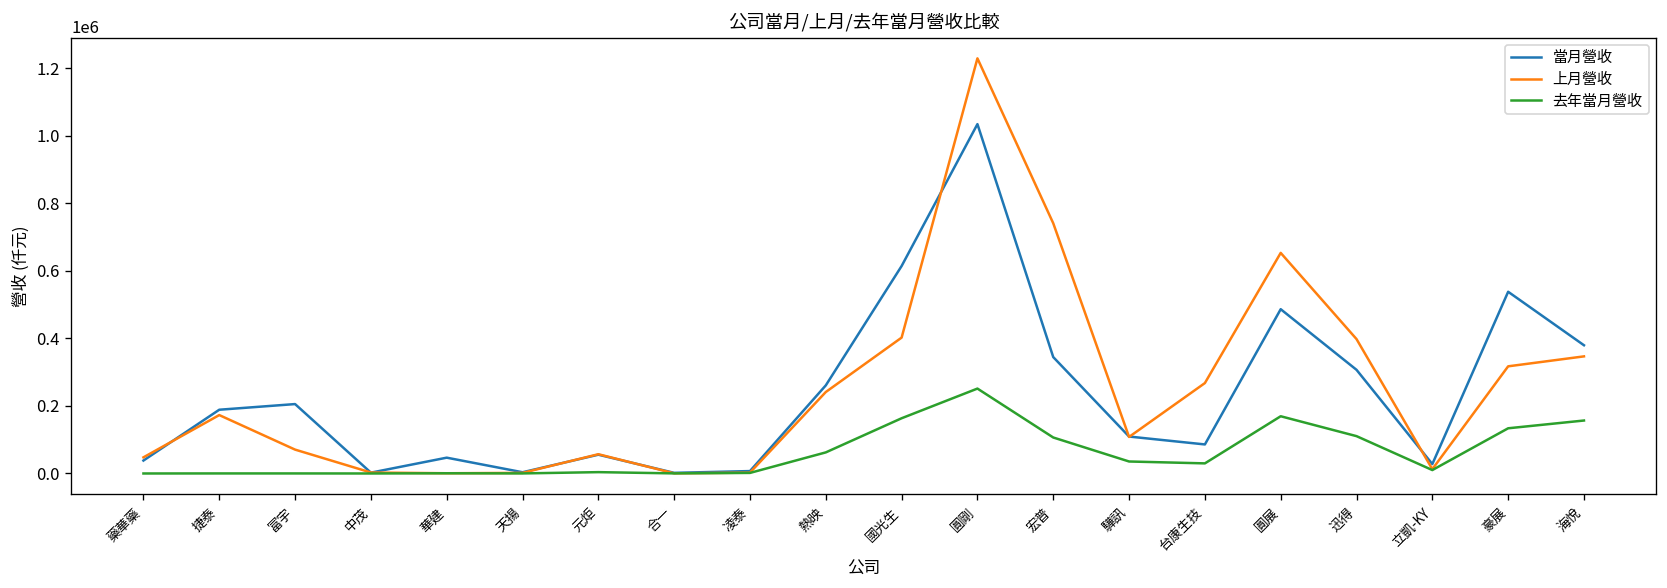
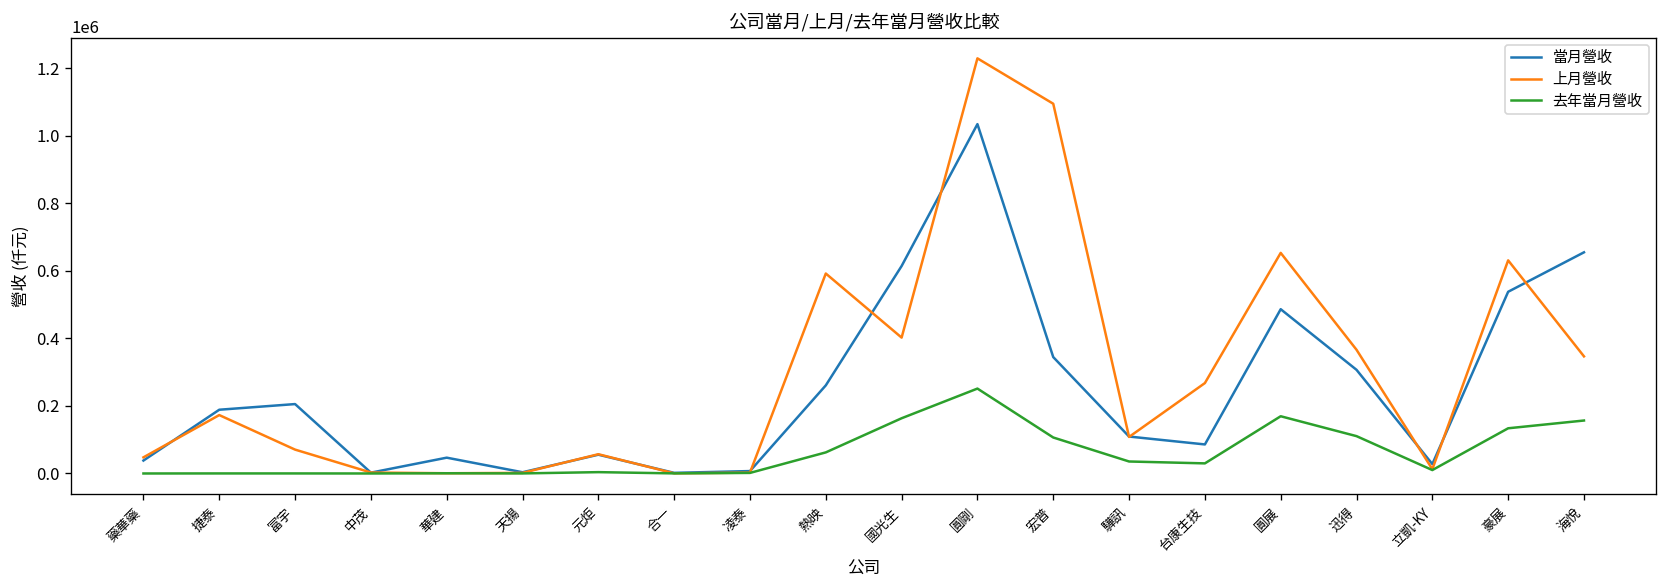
  {
    "當月營收": {
      "藥華藥": 40000,
      "捷泰": 190000,
      "富宇": 210000,
      "華建": 50000,
      "熱映": 260000,
      "國光生": 610000,
      "圓剛": 1030000,
      "宏普": 340000,
      "台康生技": 90000,
      "圓展": 490000,
      "迅得": 310000,
      "立凱-KY": 30000,
      "豪展": 540000,
-     "海悅": 380000
+     "海悅": 660000
    },
    "上月營收": {
      "藥華藥": 50000,
      "捷泰": 170000,
      "富宇": 70000,
-     "熱映": 240000,
+     "熱映": 590000,
      "國光生": 400000,
      "圓剛": 1230000,
-     "宏普": 740000,
+     "宏普": 1100000,
      "台康生技": 270000,
      "圓展": 650000,
-     "迅得": 400000,
-     "豪展": 320000,
+     "迅得": 370000,
+     "豪展": 630000,
      "海悅": 350000
    },
    "去年當月營收": {
      "藥華藥": 0,
      "捷泰": 0,
      "富宇": 0,
      "元炬": 0,
      "熱映": 60000,
      "國光生": 160000,
      "圓剛": 250000,
      "宏普": 110000,
      "驊訊": 40000,
      "台康生技": 30000,
      "圓展": 170000,
      "迅得": 110000,
      "豪展": 130000,
      "海悅": 160000
    }
  }
